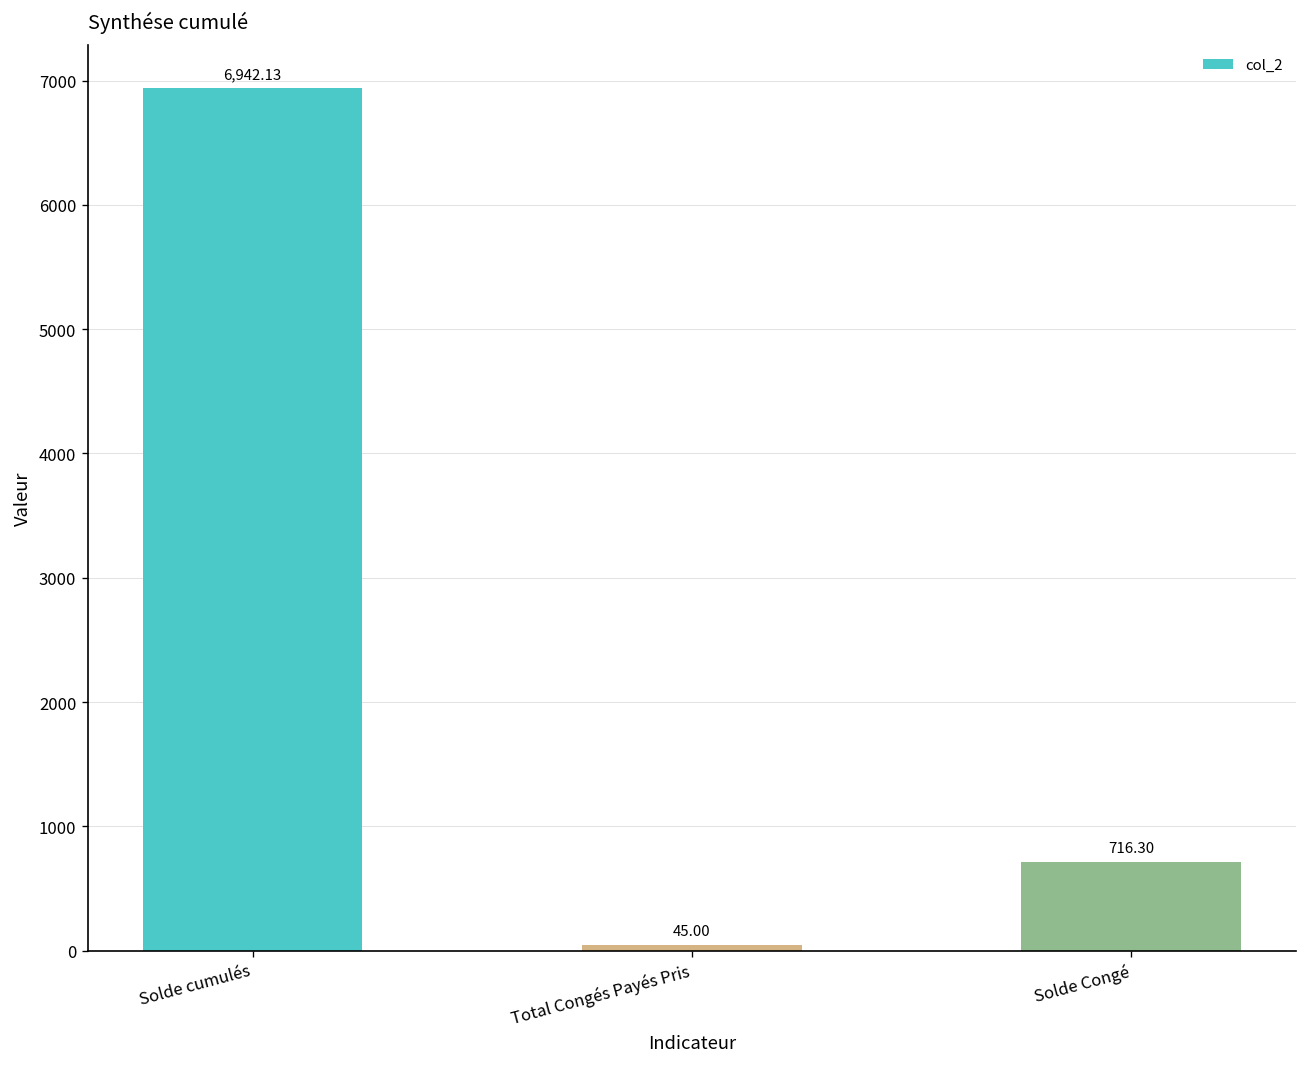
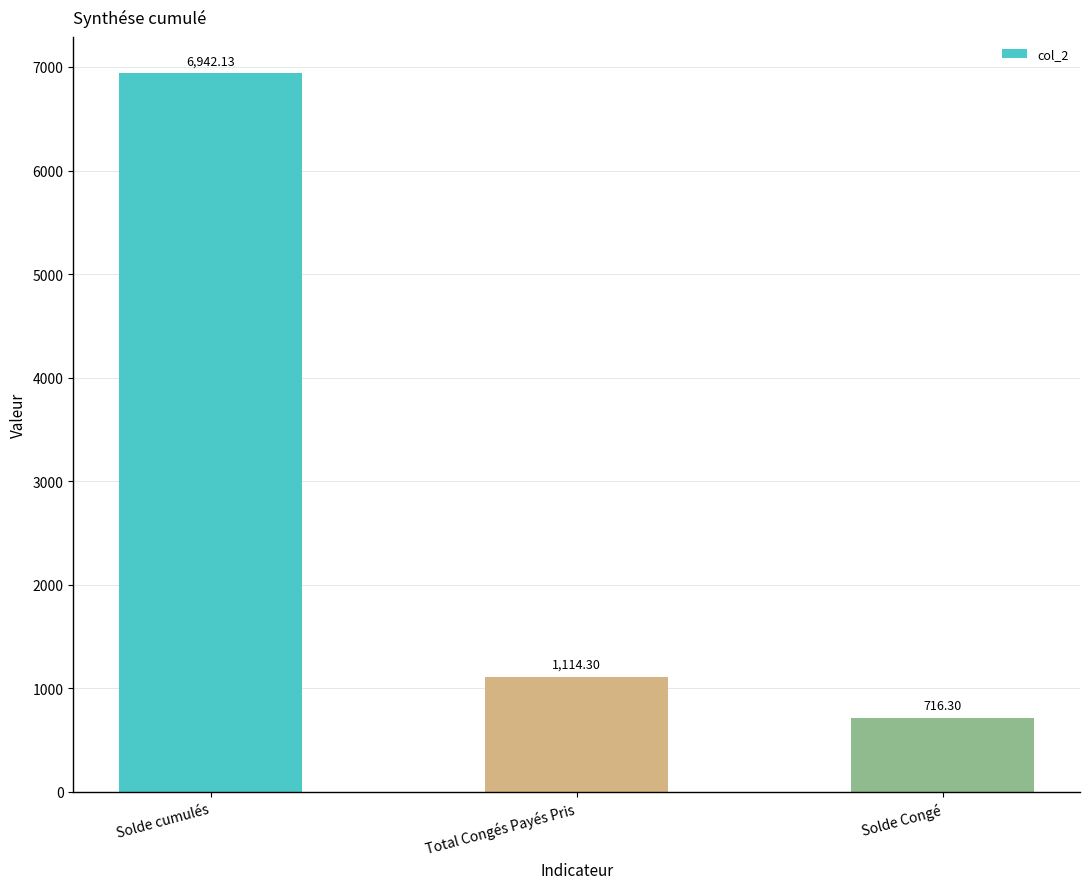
  {
    "Solde cumulés": "6,942.13",
-   "Total Congés Payés Pris": "45.00",
+   "Total Congés Payés Pris": "1,114.30",
    "Solde Congé": "716.30"
  }
